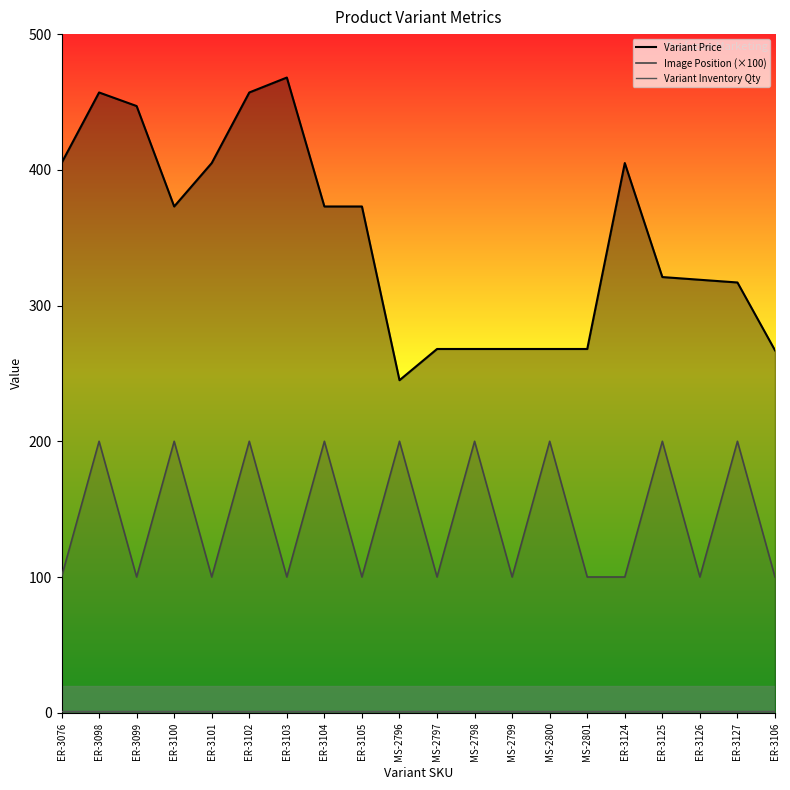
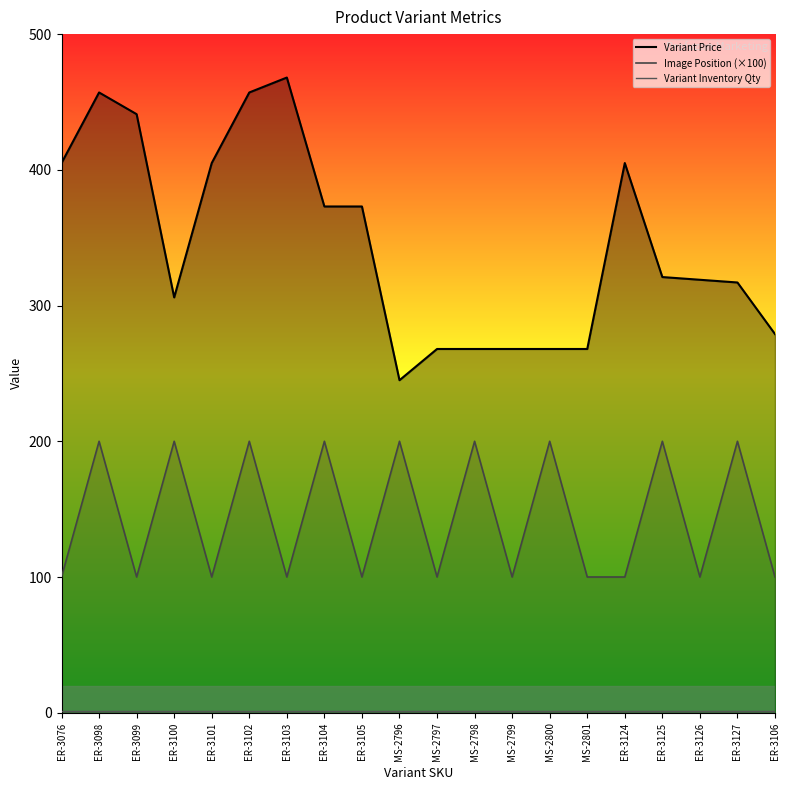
  {
    "Variant Price": {
      "ER-3076": 405,
      "ER-3098": 457,
-     "ER-3099": 447,
-     "ER-3100": 373,
+     "ER-3099": 441,
+     "ER-3100": 306,
      "ER-3101": 405,
      "ER-3102": 457,
      "ER-3103": 468,
      "ER-3104": 373,
      "ER-3105": 373,
      "MS-2796": 245,
      "MS-2797": 268,
      "MS-2798": 268,
      "MS-2799": 268,
      "MS-2800": 268,
      "MS-2801": 268,
      "ER-3124": 405,
      "ER-3125": 321,
      "ER-3126": 319,
      "ER-3127": 317,
-     "ER-3106": 267
+     "ER-3106": 279
    }
  }
